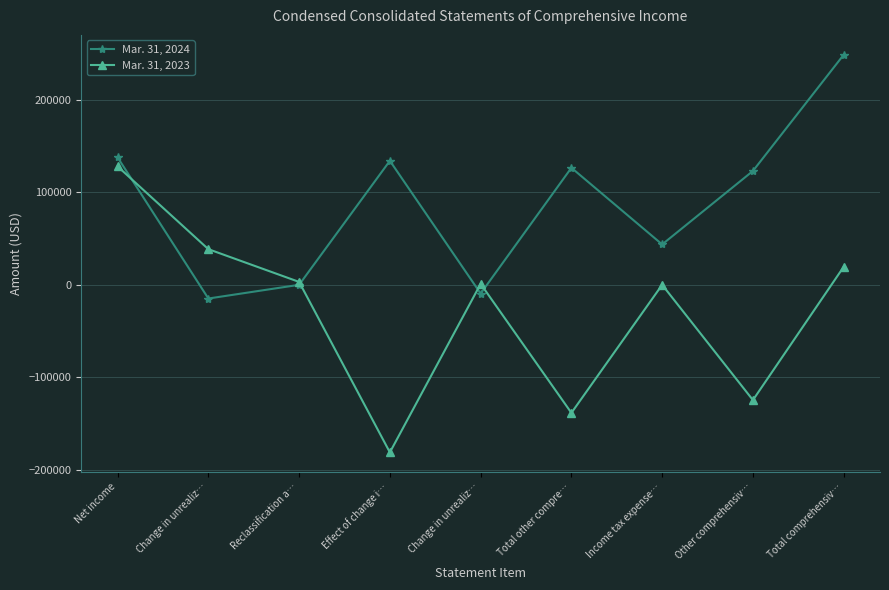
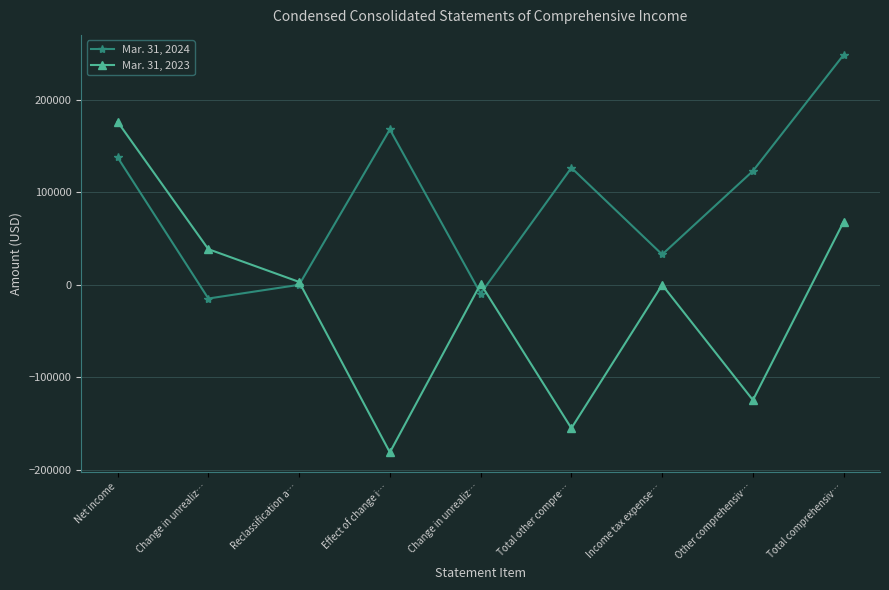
  {
    "Mar. 31, 2024": {
      "Net income": 140000,
      "Reclassification a…": 0,
-     "Effect of change i…": 130000,
+     "Effect of change i…": 170000,
      "Total other compre…": 130000,
-     "Income tax expense…": 40000,
+     "Income tax expense…": 30000,
      "Other comprehensiv…": 120000,
      "Total comprehensiv…": 250000
    },
    "Mar. 31, 2023": {
-     "Net income": 130000,
+     "Net income": 180000,
      "Reclassification a…": 0,
      "Effect of change i…": -180000,
-     "Total other compre…": -140000,
+     "Total other compre…": -160000,
      "Income tax expense…": 0,
      "Other comprehensiv…": -120000,
-     "Total comprehensiv…": 20000
+     "Total comprehensiv…": 70000
    }
  }
